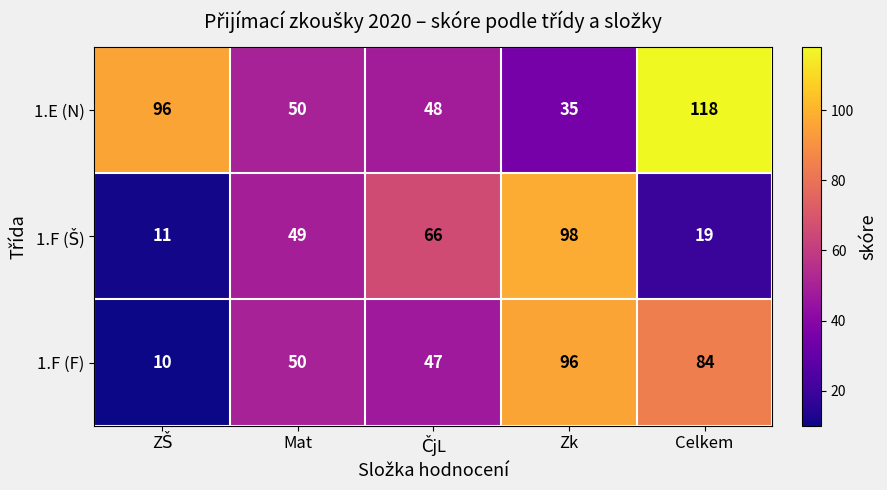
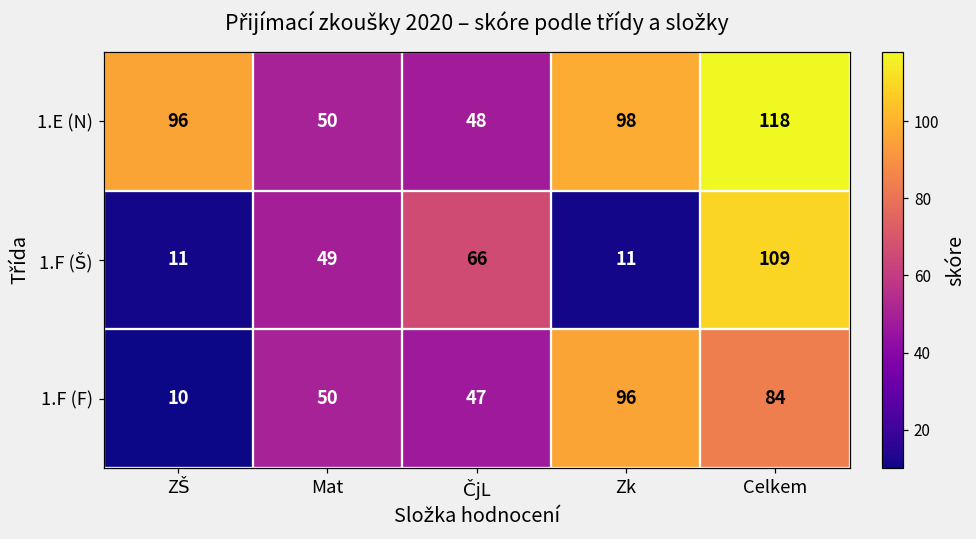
  {
    "1.E (N)": {
      "ZŠ": 96,
      "Mat": 50,
      "ČjL": 48,
-     "Zk": 35,
+     "Zk": 98,
      "Celkem": 118
    },
    "1.F (Š)": {
      "ZŠ": 11,
      "Mat": 49,
      "ČjL": 66,
-     "Zk": 98,
-     "Celkem": 19
+     "Zk": 11,
+     "Celkem": 109
    },
    "1.F (F)": {
      "ZŠ": 10,
      "Mat": 50,
      "ČjL": 47,
      "Zk": 96,
      "Celkem": 84
    }
  }
